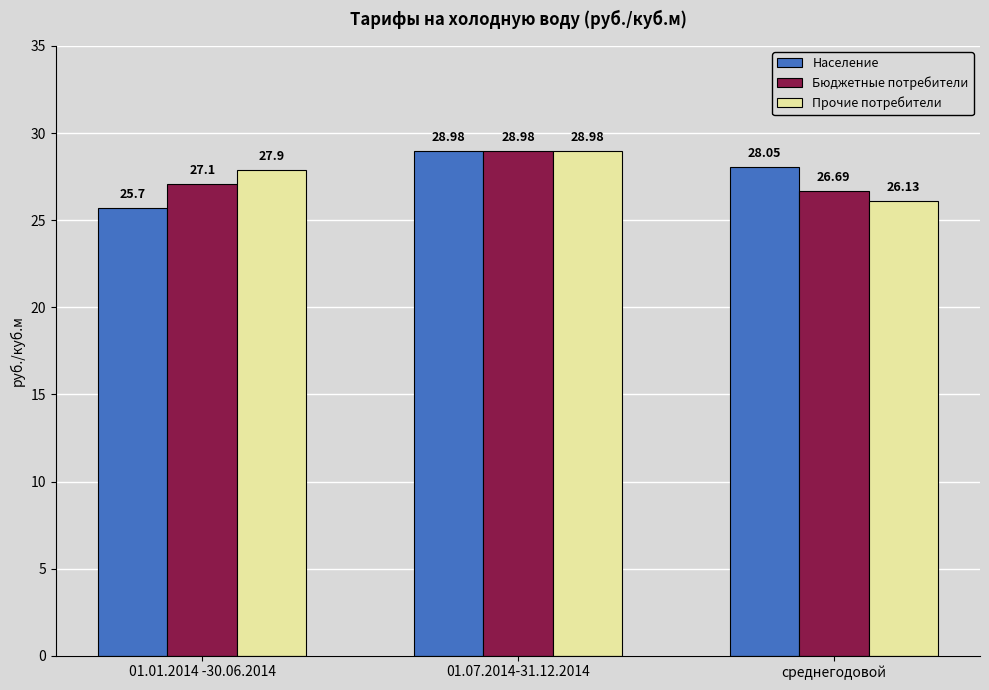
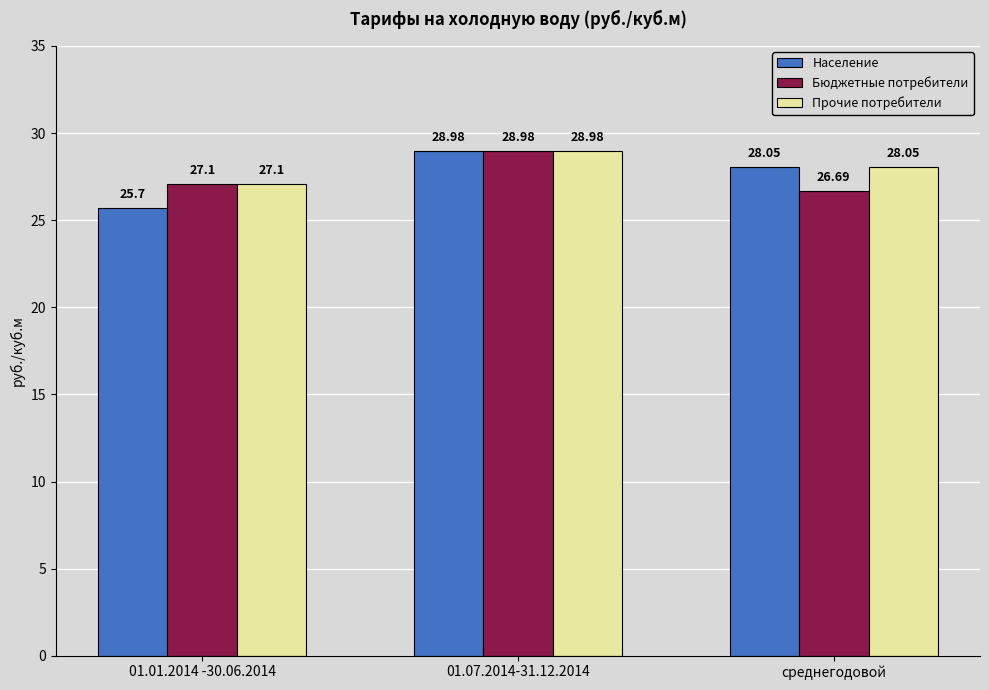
  {
    "Население": {
      "01.01.2014 -30.06.2014": 25.7,
      "01.07.2014-31.12.2014": 28.98,
      "среднегодовой": 28.05
    },
    "Бюджетные потребители": {
      "01.01.2014 -30.06.2014": 27.1,
      "01.07.2014-31.12.2014": 28.98,
      "среднегодовой": 26.69
    },
    "Прочие потребители": {
-     "01.01.2014 -30.06.2014": 27.9,
+     "01.01.2014 -30.06.2014": 27.1,
      "01.07.2014-31.12.2014": 28.98,
-     "среднегодовой": 26.13
+     "среднегодовой": 28.05
    }
  }
